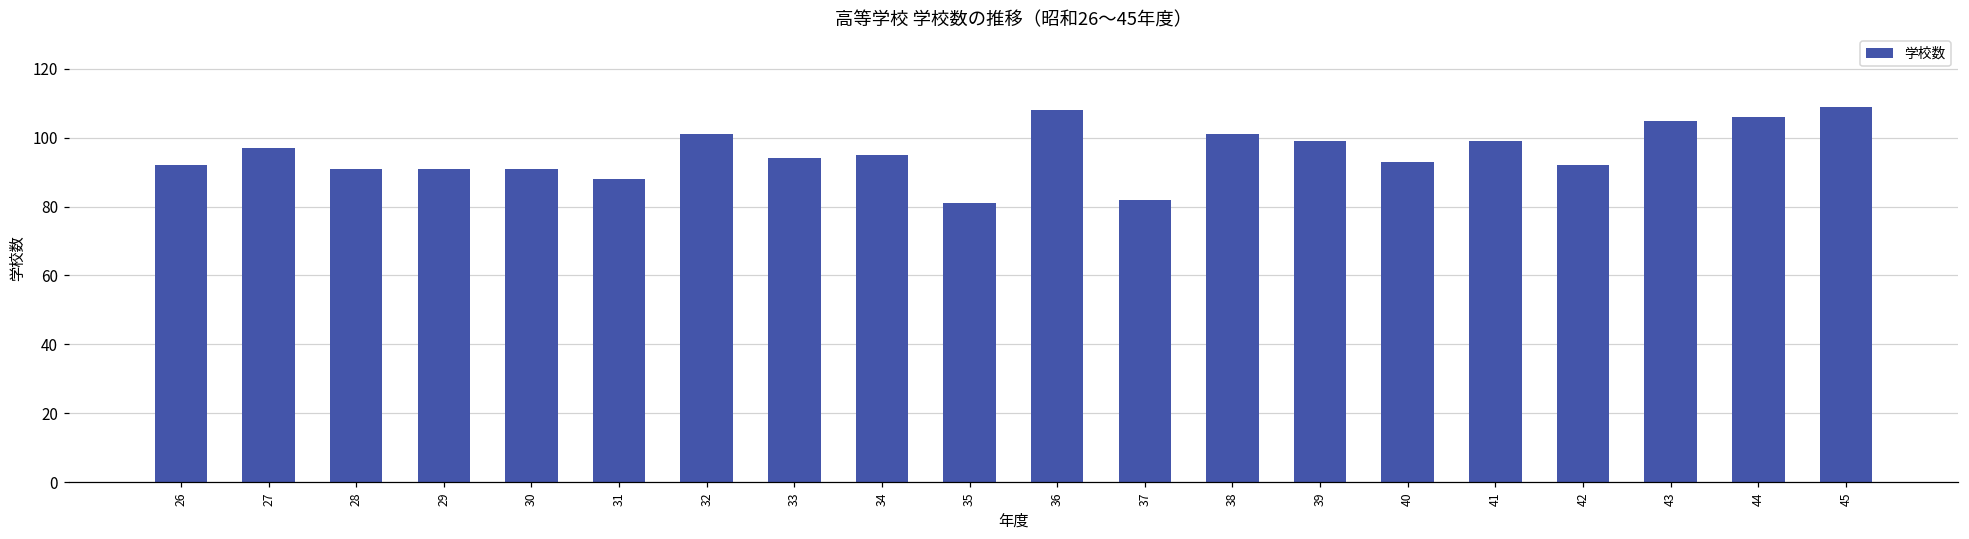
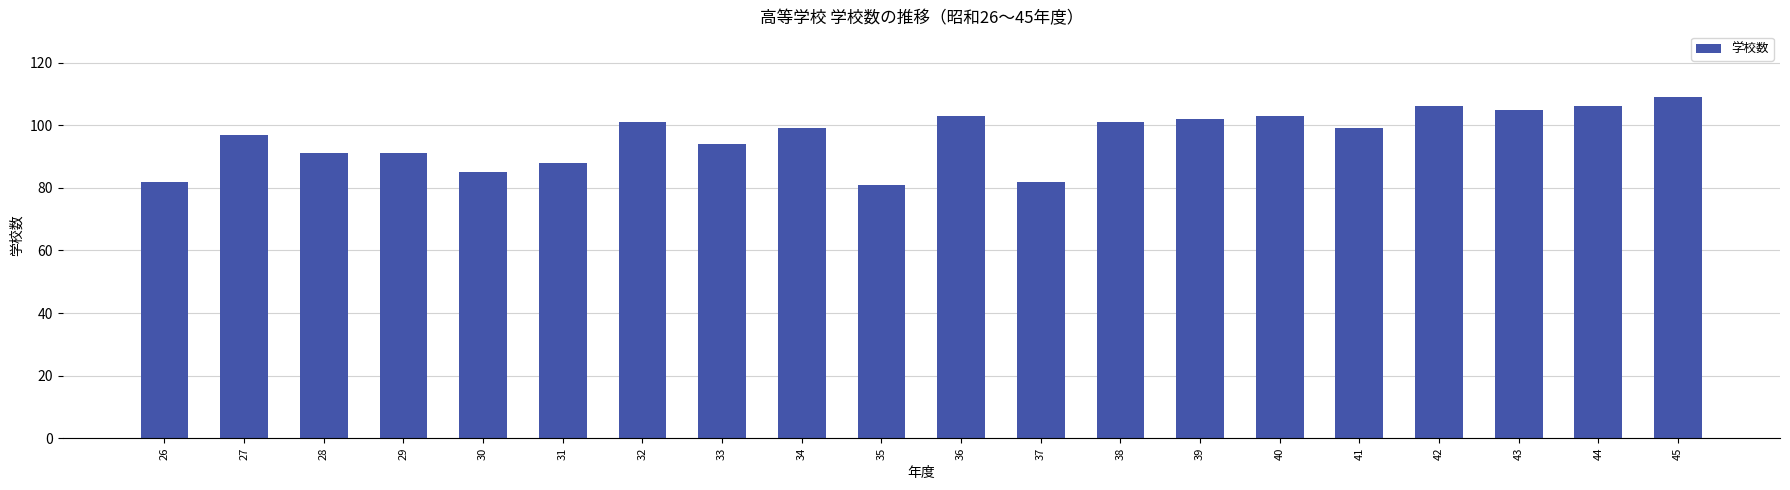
  {
-   "26": 92,
+   "26": 82,
    "27": 97,
    "28": 91,
    "29": 91,
-   "30": 91,
+   "30": 85,
    "31": 88,
    "32": 101,
    "33": 94,
-   "34": 95,
+   "34": 99,
    "35": 81,
-   "36": 108,
+   "36": 103,
    "37": 82,
    "38": 101,
-   "39": 99,
-   "40": 93,
+   "39": 102,
+   "40": 103,
    "41": 99,
-   "42": 92,
+   "42": 106,
    "43": 105,
    "44": 106,
    "45": 109
  }
